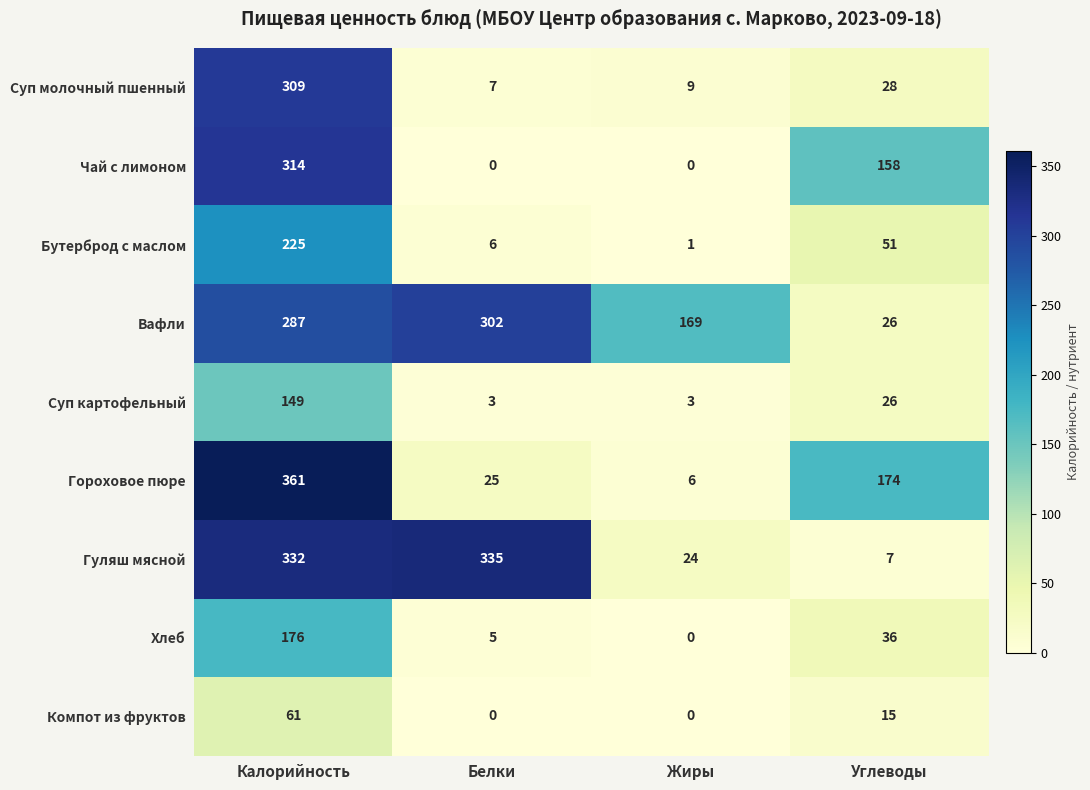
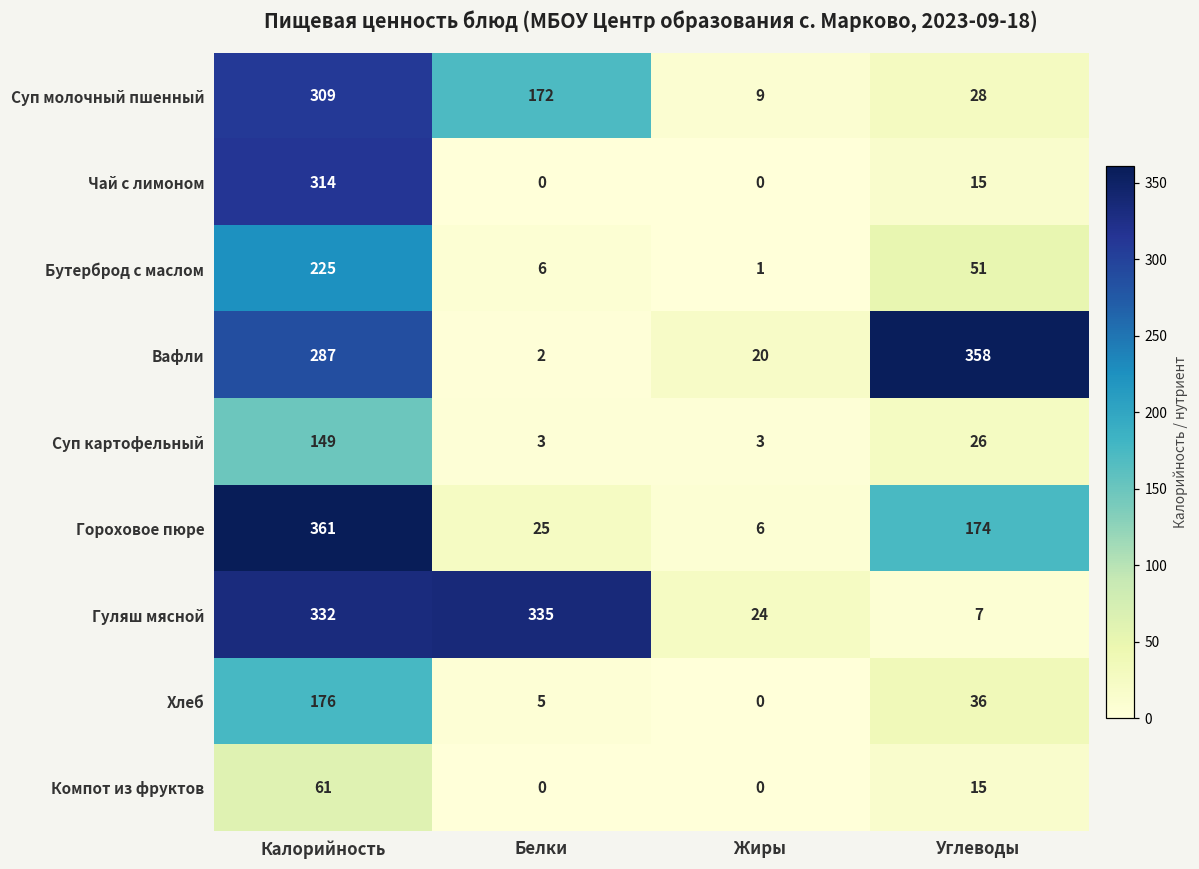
  {
    "Суп молочный пшенный": {
      "Калорийность": 309,
-     "Белки": 7,
+     "Белки": 172,
      "Жиры": 9,
      "Углеводы": 28
    },
    "Чай с лимоном": {
      "Калорийность": 314,
      "Белки": 0,
      "Жиры": 0,
-     "Углеводы": 158
+     "Углеводы": 15
    },
    "Бутерброд с маслом": {
      "Калорийность": 225,
      "Белки": 6,
      "Жиры": 1,
      "Углеводы": 51
    },
    "Вафли": {
      "Калорийность": 287,
-     "Белки": 302,
-     "Жиры": 169,
-     "Углеводы": 26
+     "Белки": 2,
+     "Жиры": 20,
+     "Углеводы": 358
    },
    "Суп картофельный": {
      "Калорийность": 149,
      "Белки": 3,
      "Жиры": 3,
      "Углеводы": 26
    },
    "Гороховое пюре": {
      "Калорийность": 361,
      "Белки": 25,
      "Жиры": 6,
      "Углеводы": 174
    },
    "Гуляш мясной": {
      "Калорийность": 332,
      "Белки": 335,
      "Жиры": 24,
      "Углеводы": 7
    },
    "Хлеб": {
      "Калорийность": 176,
      "Белки": 5,
      "Жиры": 0,
      "Углеводы": 36
    },
    "Компот из фруктов": {
      "Калорийность": 61,
      "Белки": 0,
      "Жиры": 0,
      "Углеводы": 15
    }
  }
